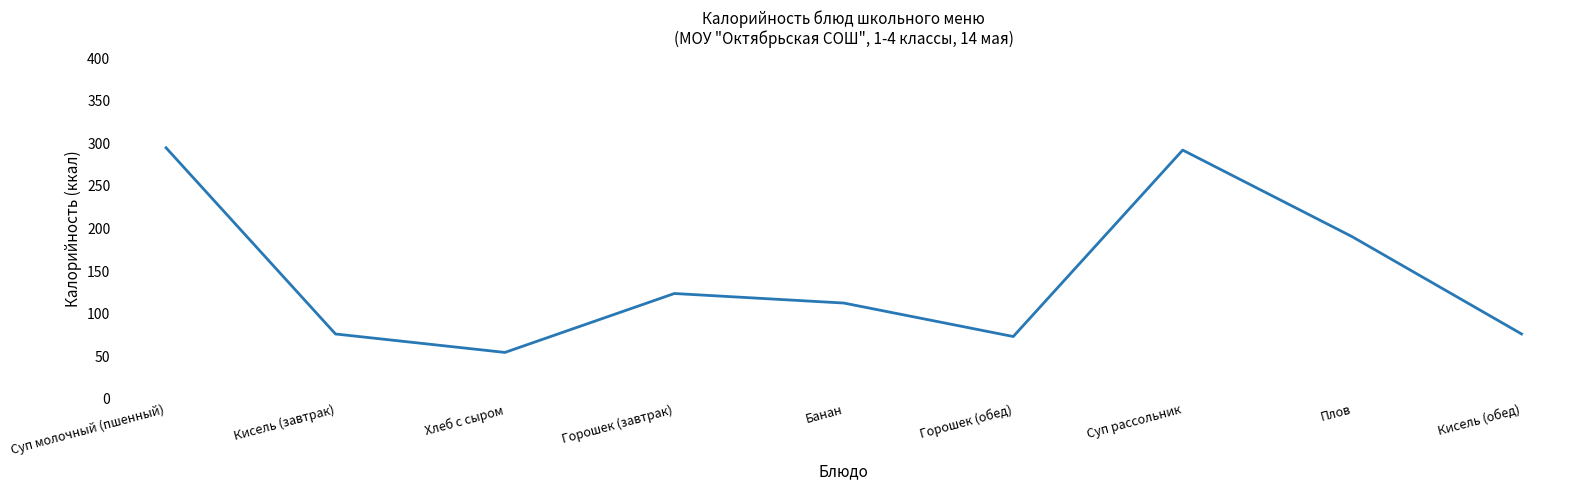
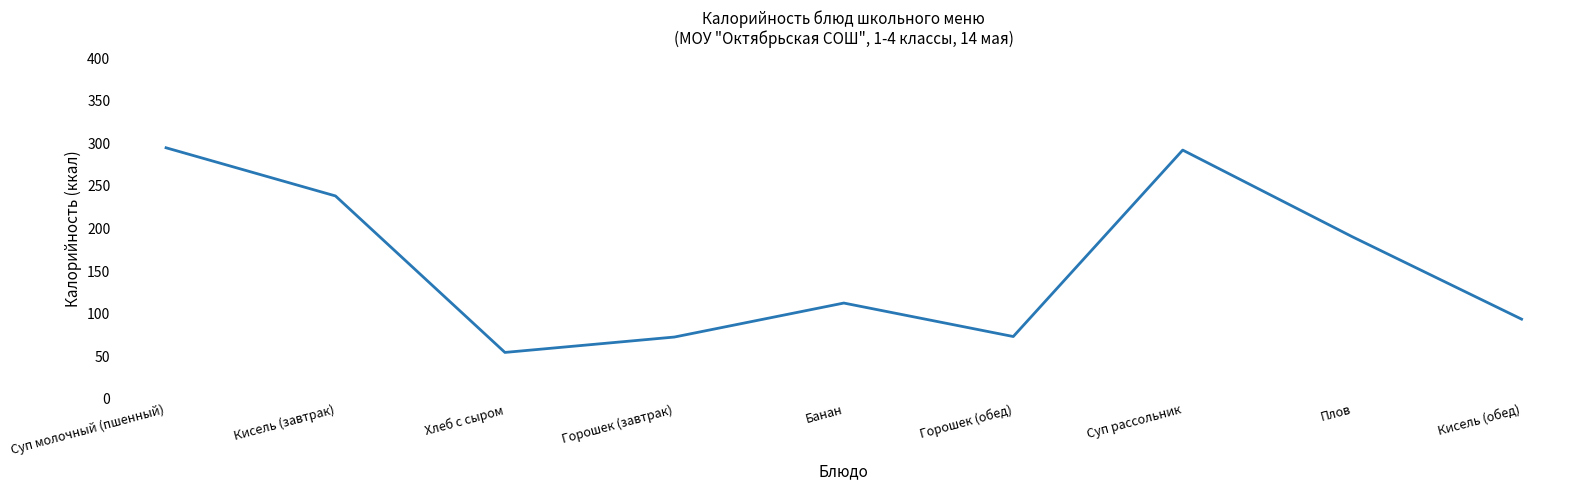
  {
    "Суп молочный (пшенный)": 290,
-   "Кисель (завтрак)": 80,
+   "Кисель (завтрак)": 240,
    "Хлеб с сыром": 50,
-   "Горошек (завтрак)": 120,
+   "Горошек (завтрак)": 70,
    "Банан": 110,
    "Горошек (обед)": 70,
    "Суп рассольник": 290,
    "Плов": 190,
-   "Кисель (обед)": 80
+   "Кисель (обед)": 90
  }
